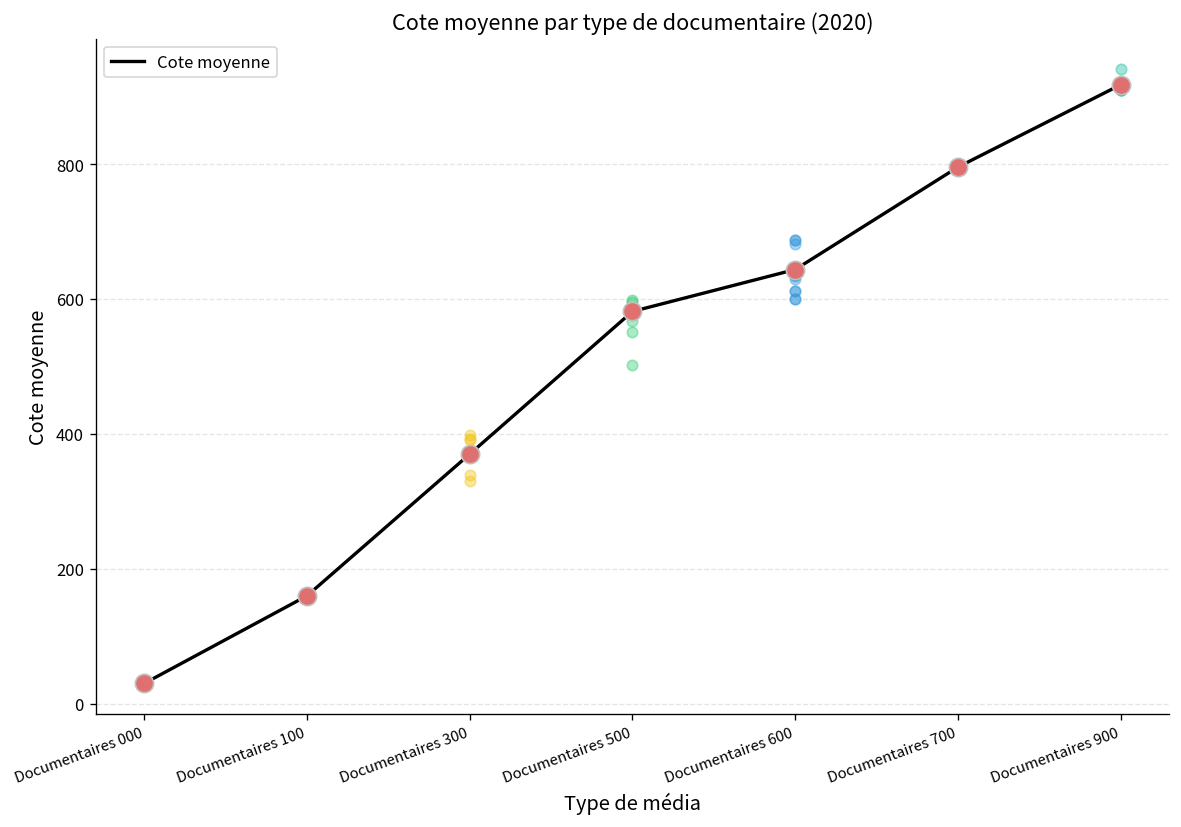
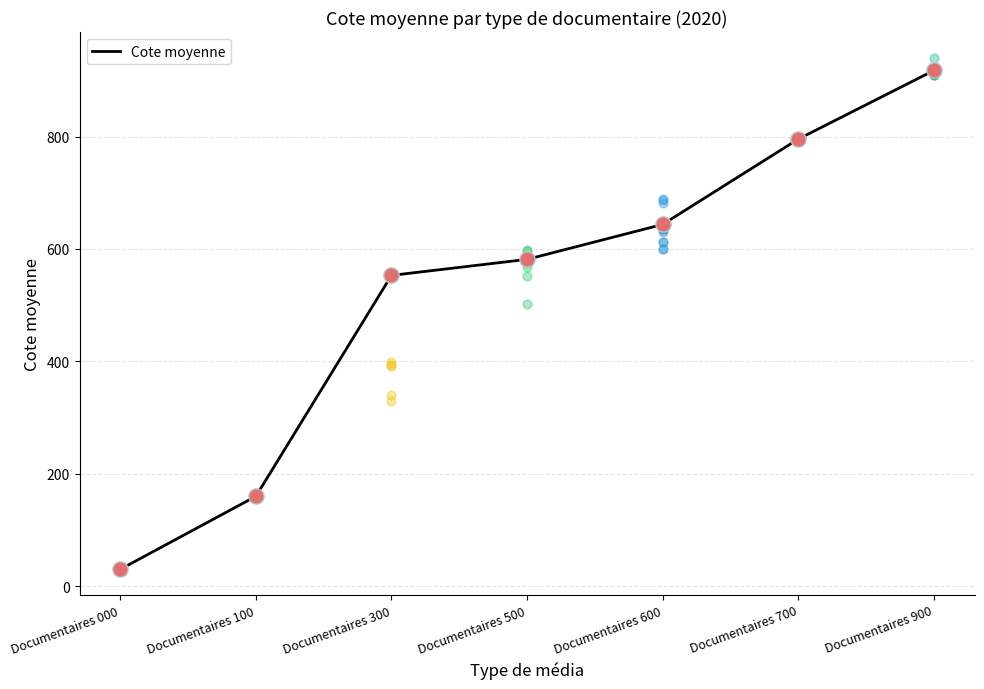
  {
    "Cote moyenne": {
-     "Documentaires 300": 370
+     "Documentaires 300": 550
    }
  }
